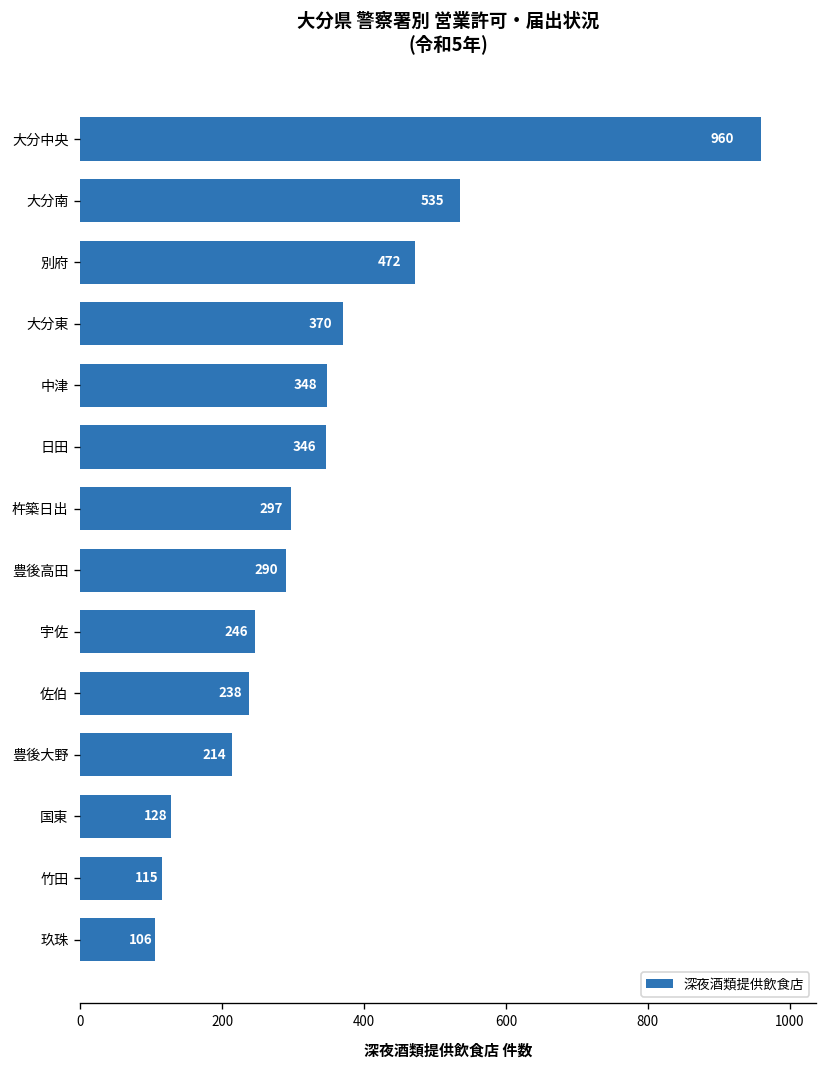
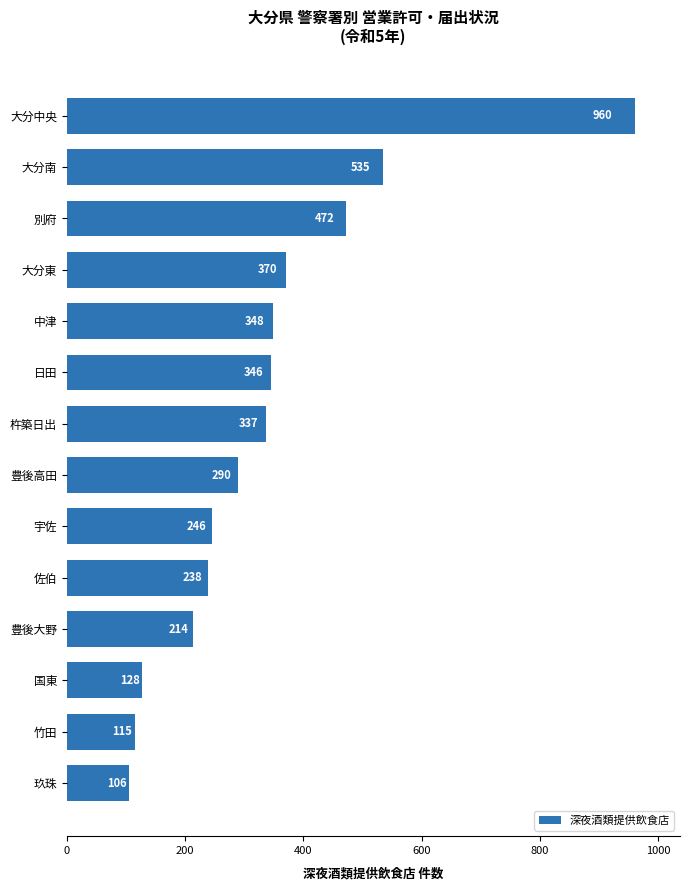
  {
    "大分中央": 960,
    "大分南": 535,
    "別府": 472,
    "大分東": 370,
    "中津": 348,
    "日田": 346,
-   "杵築日出": 297,
+   "杵築日出": 337,
    "豊後高田": 290,
    "宇佐": 246,
    "佐伯": 238,
    "豊後大野": 214,
    "国東": 128,
    "竹田": 115,
    "玖珠": 106
  }
